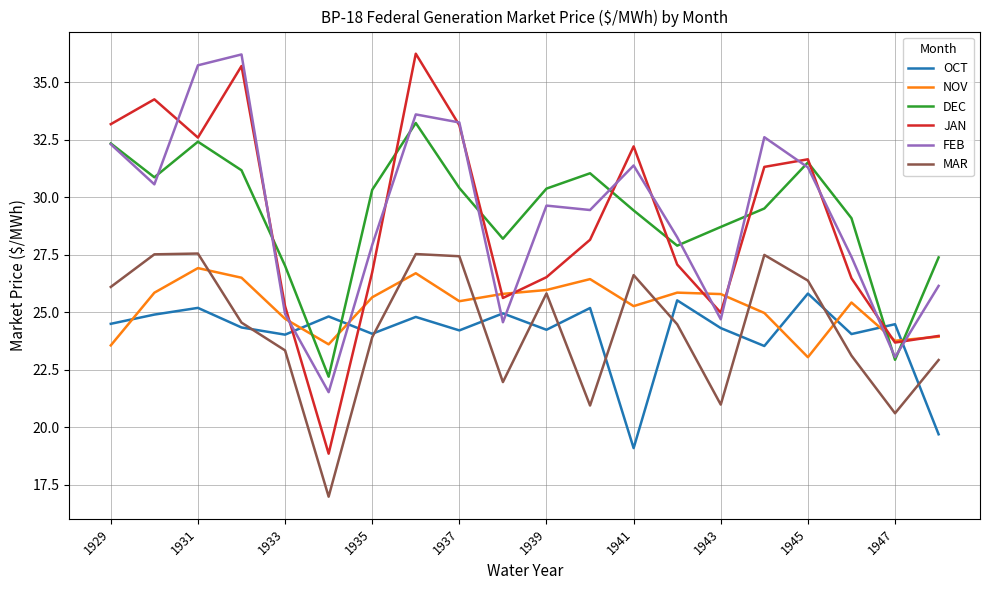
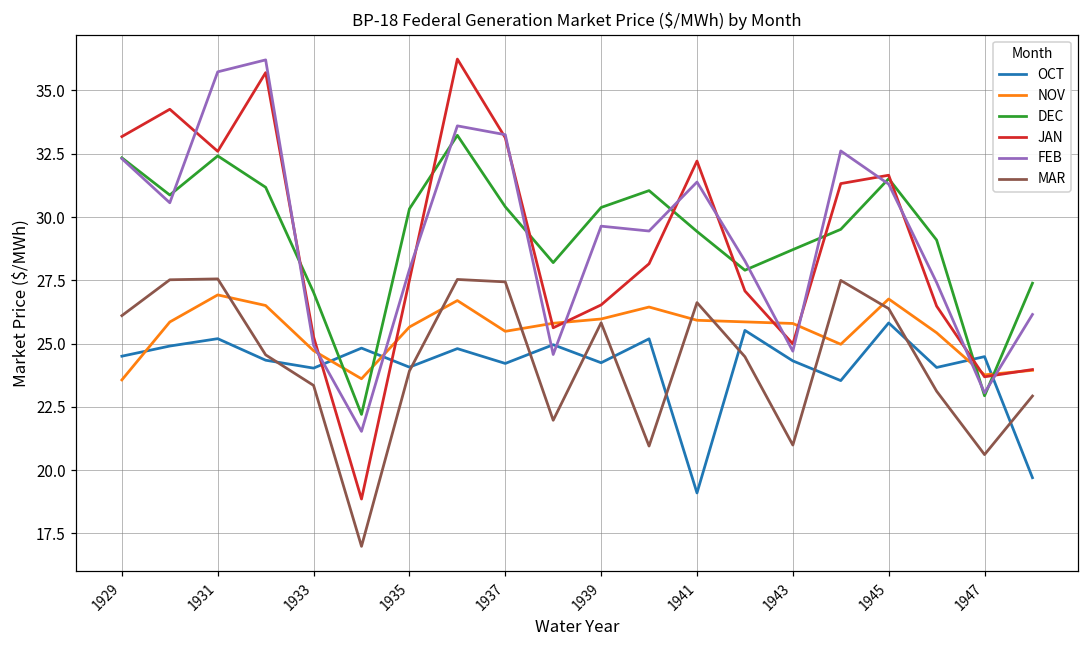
  {
    "OCT": {
      "1929": 24.5,
      "1931": 25.2,
      "1933": 24.0,
      "1935": 24.1,
      "1937": 24.2,
      "1939": 24.2,
      "1941": 19.1,
      "1943": 24.3,
      "1945": 25.8,
      "1947": 24.5
    },
    "NOV": {
      "1929": 23.6,
      "1931": 26.9,
      "1933": 24.7,
      "1935": 25.7,
      "1937": 25.5,
      "1939": 26.0,
-     "1941": 25.3,
+     "1941": 25.9,
      "1943": 25.8,
-     "1945": 23.1
+     "1945": 26.8
    },
    "DEC": {
      "1931": 32.4,
      "1933": 27.0,
      "1935": 30.3,
      "1937": 30.4,
      "1939": 30.4,
      "1941": 29.4,
      "1943": 28.7,
      "1945": 31.5,
      "1947": 22.9
    },
    "JAN": {
      "1929": 33.2,
      "1931": 32.6,
      "1933": 25.3,
-     "1935": 26.7,
+     "1935": 27.5,
      "1937": 33.1,
      "1939": 26.5,
      "1941": 32.2,
      "1943": 25.0,
      "1945": 31.7
    },
    "FEB": {
      "1931": 35.7,
      "1933": 24.9,
      "1935": 27.9,
      "1937": 33.3,
      "1939": 29.6,
      "1941": 31.4,
      "1943": 24.7,
      "1945": 31.3,
      "1947": 23.1
    },
    "MAR": {
      "1929": 26.1,
      "1931": 27.6,
      "1933": 23.3,
      "1935": 23.9,
      "1937": 27.4,
      "1939": 25.8,
      "1941": 26.6,
      "1943": 21.0,
      "1945": 26.4,
      "1947": 20.6
    }
  }
